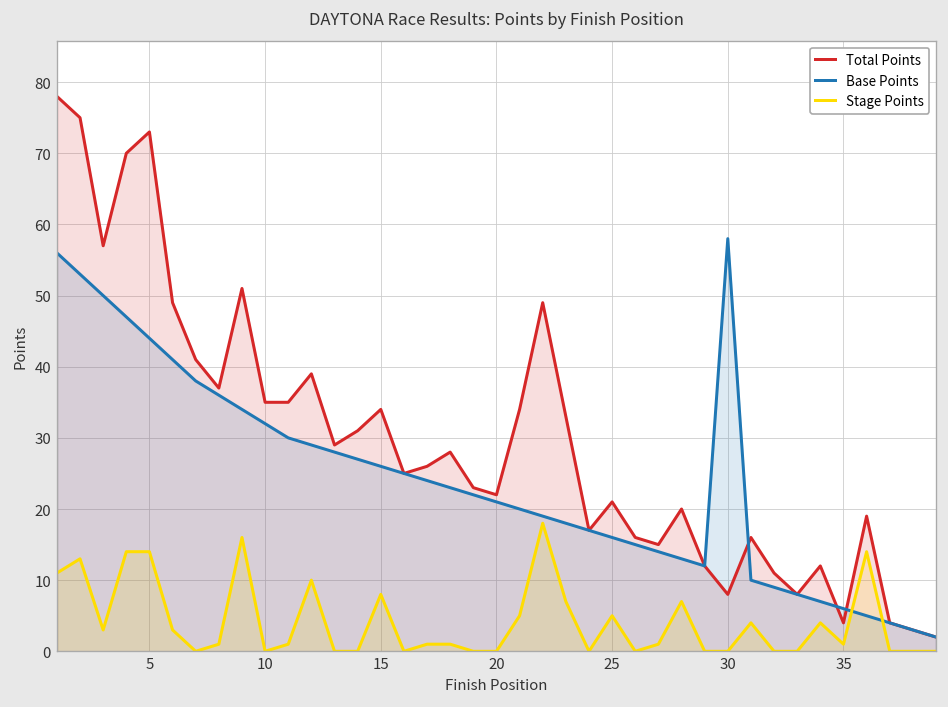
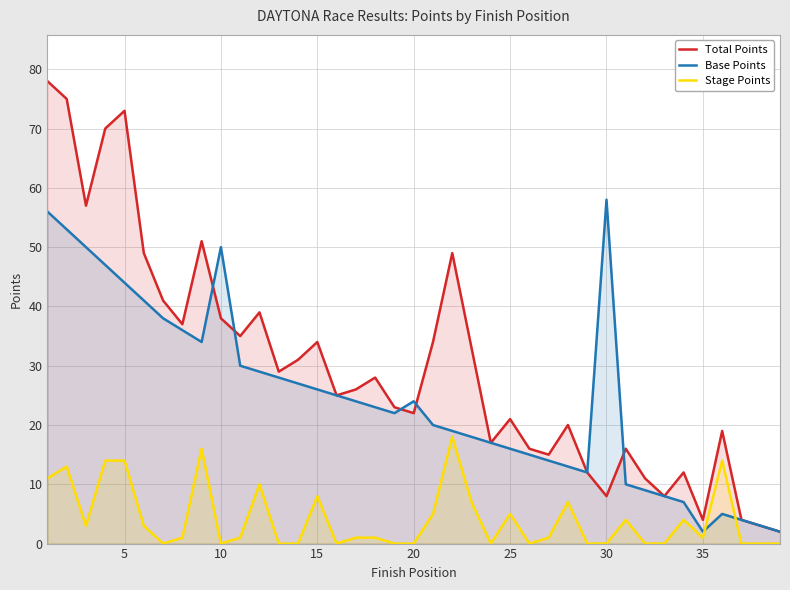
  {
    "Total Points": {
      "5": 73,
-     "10": 35,
+     "10": 38,
      "15": 34,
      "20": 22,
      "25": 21,
      "30": 8,
      "35": 4
    },
    "Base Points": {
      "5": 44,
-     "10": 32,
+     "10": 50,
      "15": 26,
-     "20": 21,
+     "20": 24,
      "25": 16,
      "30": 58,
-     "35": 6
+     "35": 2
    },
    "Stage Points": {
      "5": 14,
      "10": 0,
      "15": 8,
      "20": 0,
      "25": 5,
      "30": 0,
      "35": 1
    }
  }
